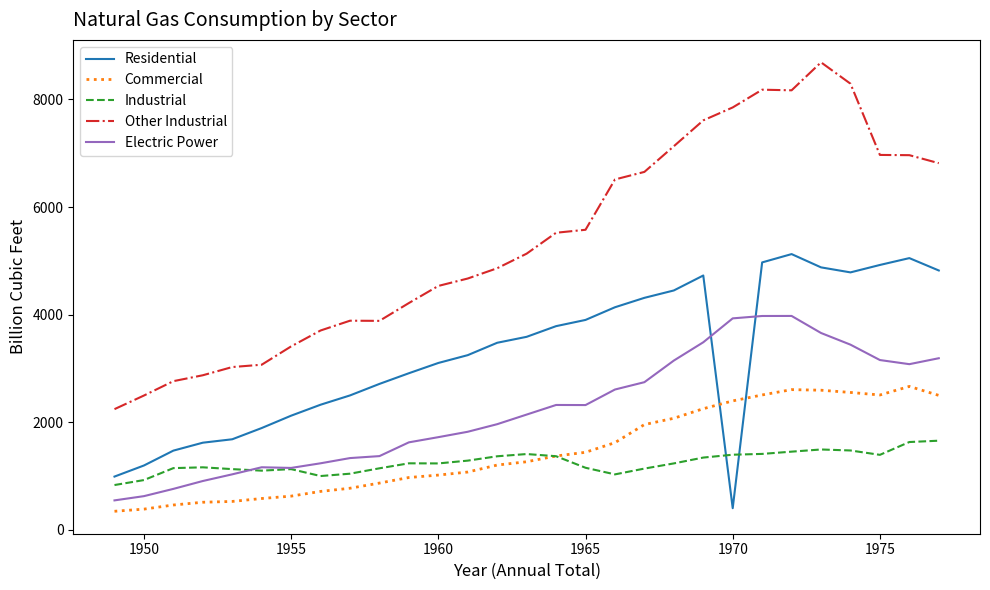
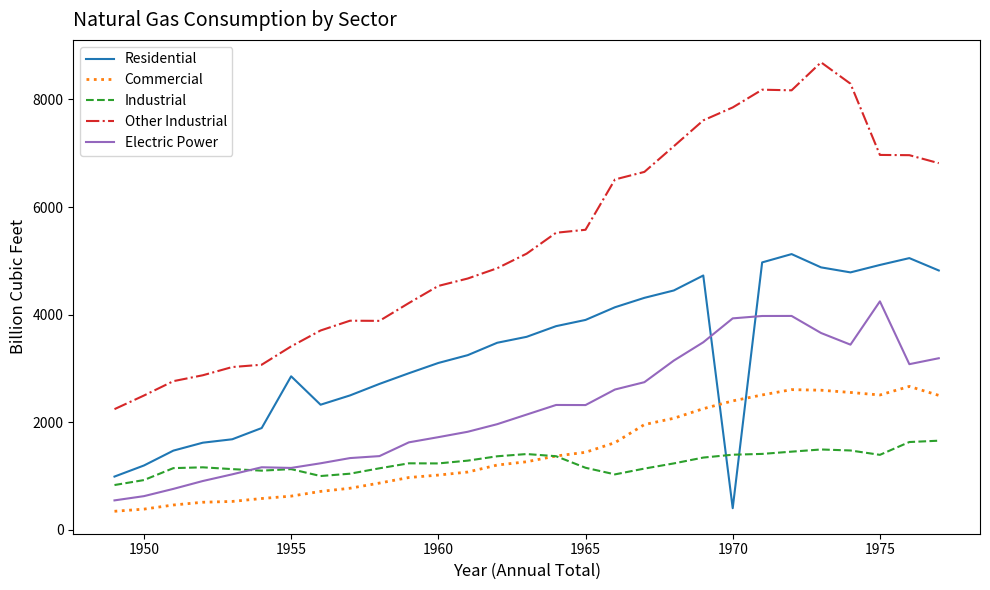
  {
    "Residential": {
      "1950": 1200,
-     "1955": 2100,
+     "1955": 2900,
      "1960": 3100,
      "1965": 3900,
      "1970": 400,
      "1975": 4900
    },
    "Commercial": {
      "1950": 400,
      "1955": 600,
      "1960": 1000,
      "1965": 1400,
      "1970": 2400,
      "1975": 2500
    },
    "Industrial": {
      "1950": 900,
      "1960": 1200,
      "1965": 1200,
      "1970": 1400,
      "1975": 1400
    },
    "Other Industrial": {
      "1950": 2500,
      "1955": 3400,
      "1960": 4500,
      "1965": 5600,
      "1970": 7900,
      "1975": 7000
    },
    "Electric Power": {
      "1950": 600,
      "1960": 1700,
      "1965": 2300,
      "1970": 3900,
-     "1975": 3200
+     "1975": 4200
    }
  }
